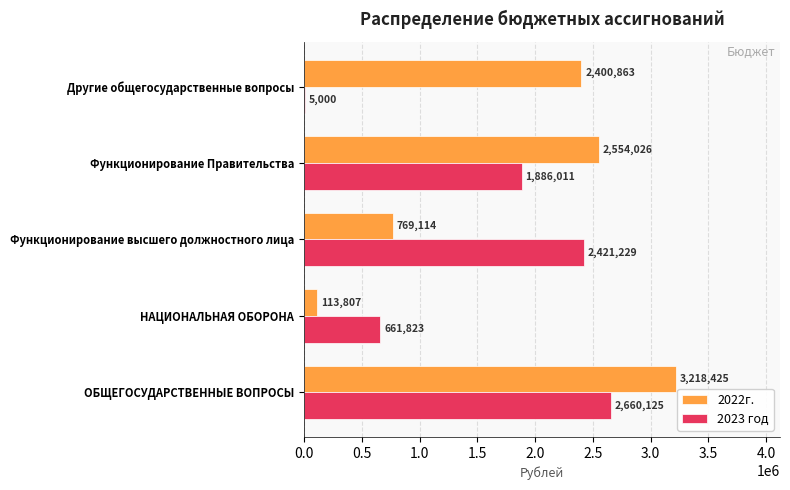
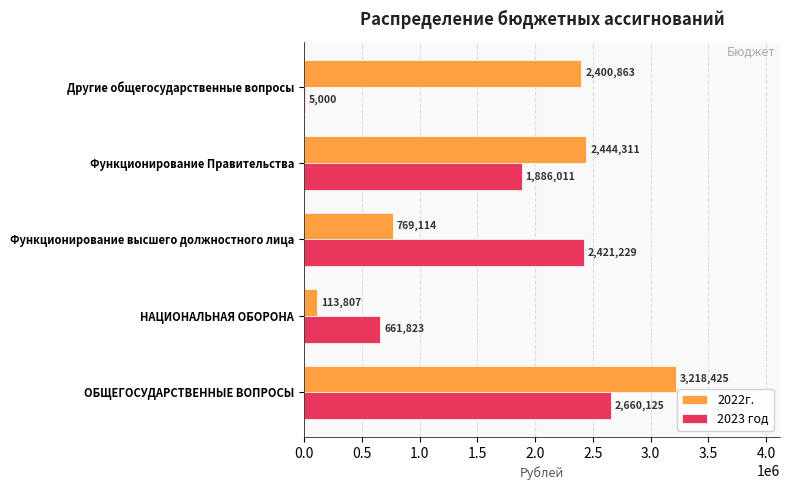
  {
    "2022г.": {
      "Другие общегосударственные вопросы": "2,400,863",
-     "Функционирование Правительства": "2,554,026",
+     "Функционирование Правительства": "2,444,311",
      "Функционирование высшего должностного лица": "769,114",
      "НАЦИОНАЛЬНАЯ ОБОРОНА": "113,807",
      "ОБЩЕГОСУДАРСТВЕННЫЕ ВОПРОСЫ": "3,218,425"
    },
    "2023 год": {
      "Другие общегосударственные вопросы": "5,000",
      "Функционирование Правительства": "1,886,011",
      "Функционирование высшего должностного лица": "2,421,229",
      "НАЦИОНАЛЬНАЯ ОБОРОНА": "661,823",
      "ОБЩЕГОСУДАРСТВЕННЫЕ ВОПРОСЫ": "2,660,125"
    }
  }
